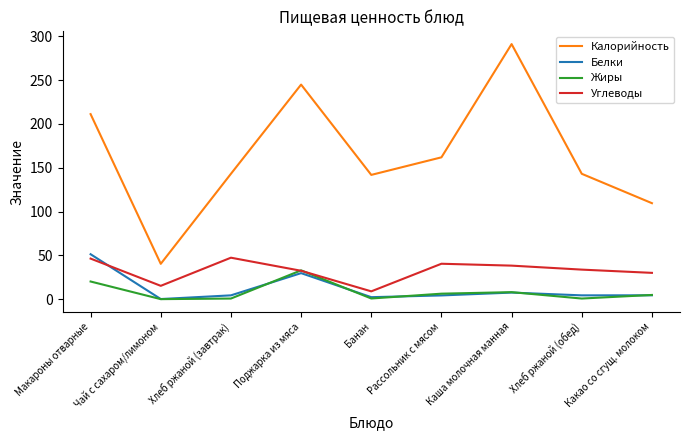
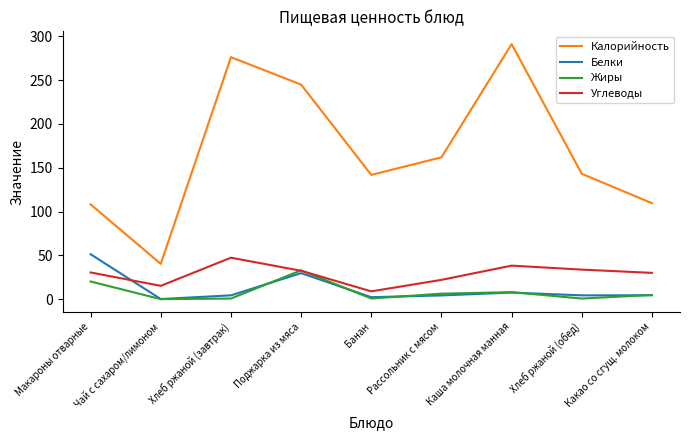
  {
    "Калорийность": {
-     "Макароны отварные": 210,
+     "Макароны отварные": 110,
      "Чай с сахаром/лимоном": 40,
-     "Хлеб ржаной (завтрак)": 140,
+     "Хлеб ржаной (завтрак)": 280,
      "Поджарка из мяса": 240,
      "Банан": 140,
      "Рассольник с мясом": 160,
      "Каша молочная манная": 290,
      "Хлеб ржаной (обед)": 140,
      "Какао со сгущ. молоком": 110
    },
    "Белки": {
      "Макароны отварные": 50,
      "Хлеб ржаной (завтрак)": 0,
      "Хлеб ржаной (обед)": 0
    },
    "Жиры": {
      "Макароны отварные": 20,
      "Хлеб ржаной (завтрак)": 0,
      "Хлеб ржаной (обед)": 0
    },
    "Углеводы": {
-     "Макароны отварные": 50,
+     "Макароны отварные": 30,
      "Чай с сахаром/лимоном": 20,
      "Хлеб ржаной (завтрак)": 50,
      "Банан": 10,
-     "Рассольник с мясом": 40,
+     "Рассольник с мясом": 20,
      "Каша молочная манная": 40,
      "Хлеб ржаной (обед)": 30,
      "Какао со сгущ. молоком": 30
    }
  }
